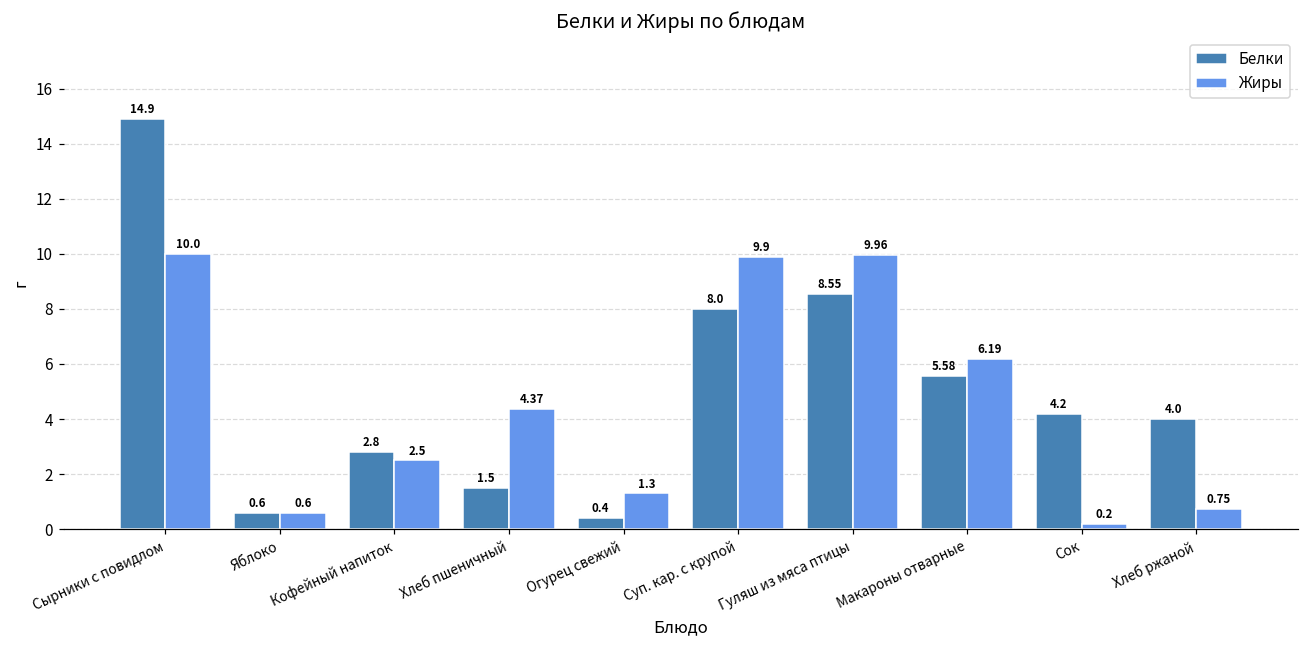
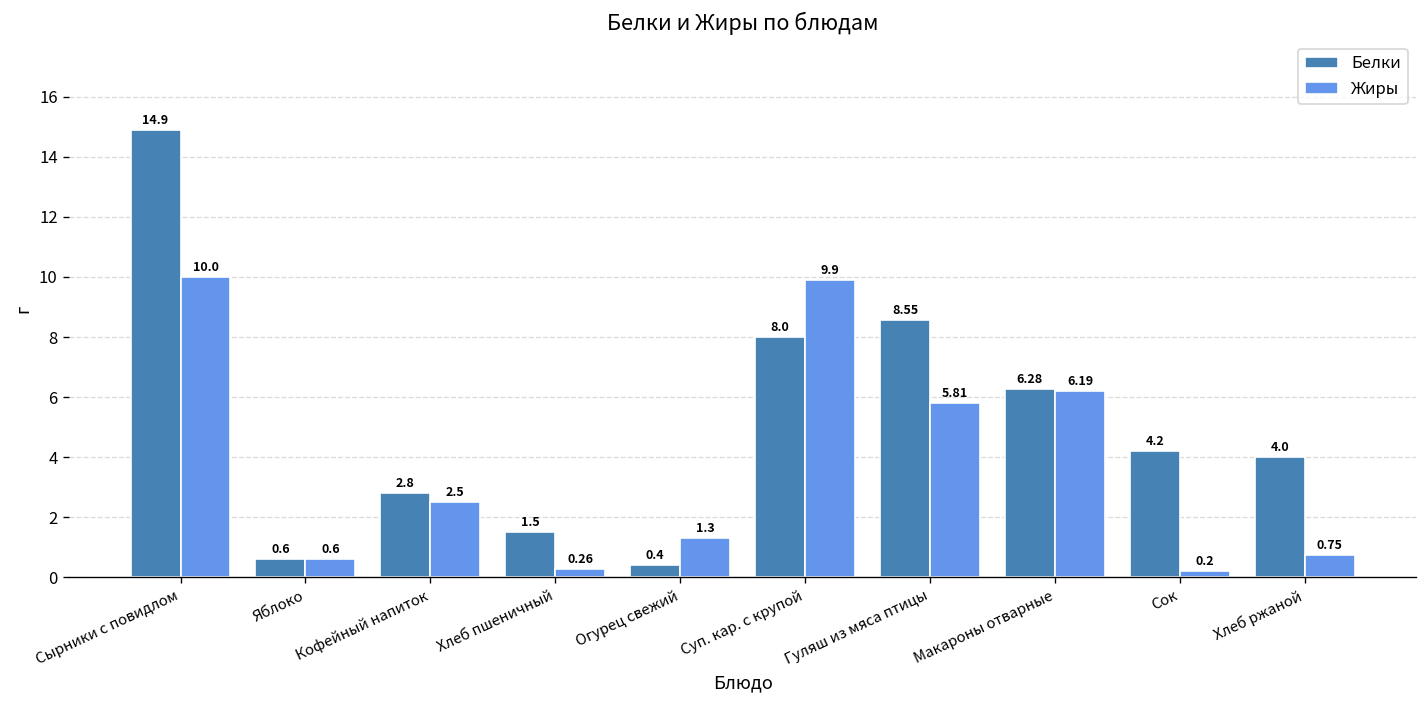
  {
    "Белки": {
      "Сырники с повидлом": 14.9,
      "Яблоко": 0.6,
      "Кофейный напиток": 2.8,
      "Хлеб пшеничный": 1.5,
      "Огурец свежий": 0.4,
      "Суп. кар. с крупой": 8.0,
      "Гуляш из мяса птицы": 8.55,
-     "Макароны отварные": 5.58,
+     "Макароны отварные": 6.28,
      "Сок": 4.2,
      "Хлеб ржаной": 4.0
    },
    "Жиры": {
      "Сырники с повидлом": 10.0,
      "Яблоко": 0.6,
      "Кофейный напиток": 2.5,
-     "Хлеб пшеничный": 4.37,
+     "Хлеб пшеничный": 0.26,
      "Огурец свежий": 1.3,
      "Суп. кар. с крупой": 9.9,
-     "Гуляш из мяса птицы": 9.96,
+     "Гуляш из мяса птицы": 5.81,
      "Макароны отварные": 6.19,
      "Сок": 0.2,
      "Хлеб ржаной": 0.75
    }
  }
